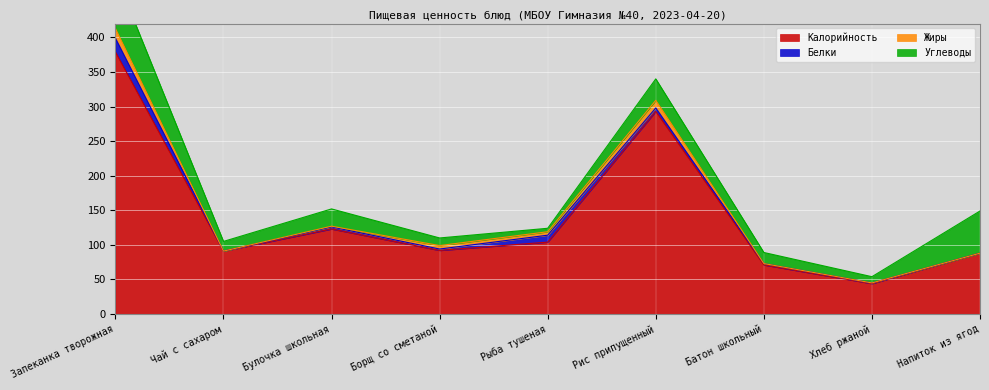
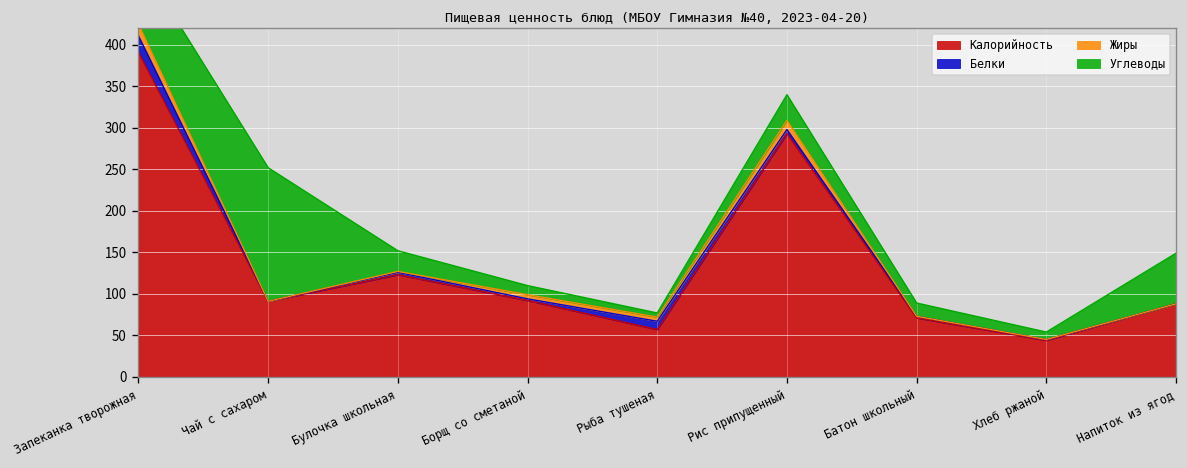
  {
    "Калорийность": {
-     "Запеканка творожная": 380,
-     "Рыба тушеная": 100,
+     "Запеканка творожная": 390,
+     "Рыба тушеная": 60,
      "Рис припущенный": 290
    },
    "Белки": {
      "Запеканка творожная": 20,
      "Рыба тушеная": 10,
      "Рис припущенный": 10
    },
    "Жиры": {
      "Борщ со сметаной": 10,
      "Рыба тушеная": 10,
      "Рис припущенный": 10
    },
    "Углеводы": {
-     "Чай с сахаром": 10,
+     "Чай с сахаром": 160,
      "Булочка школьная": 30,
      "Борщ со сметаной": 10,
      "Рыба тушеная": 10,
      "Рис припущенный": 30,
      "Батон школьный": 20,
      "Хлеб ржаной": 10,
      "Напиток из ягод": 60
    }
  }
